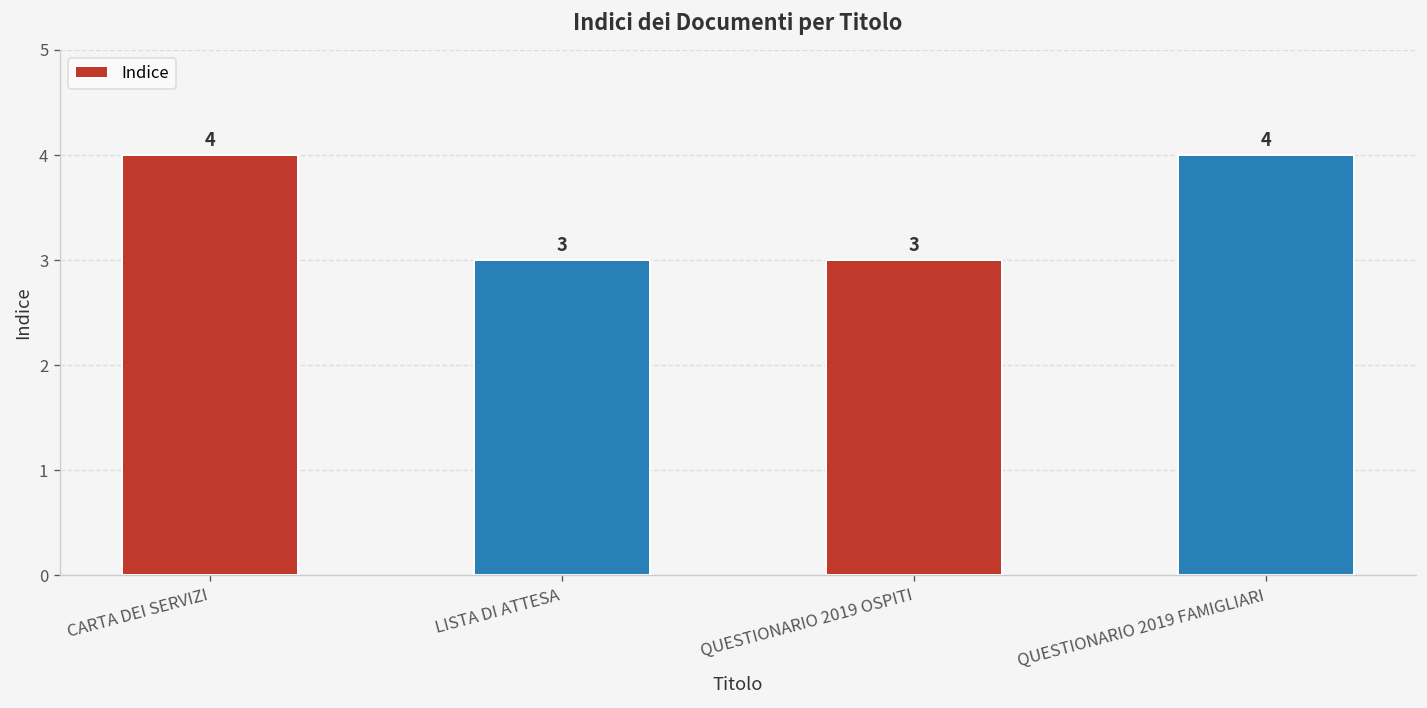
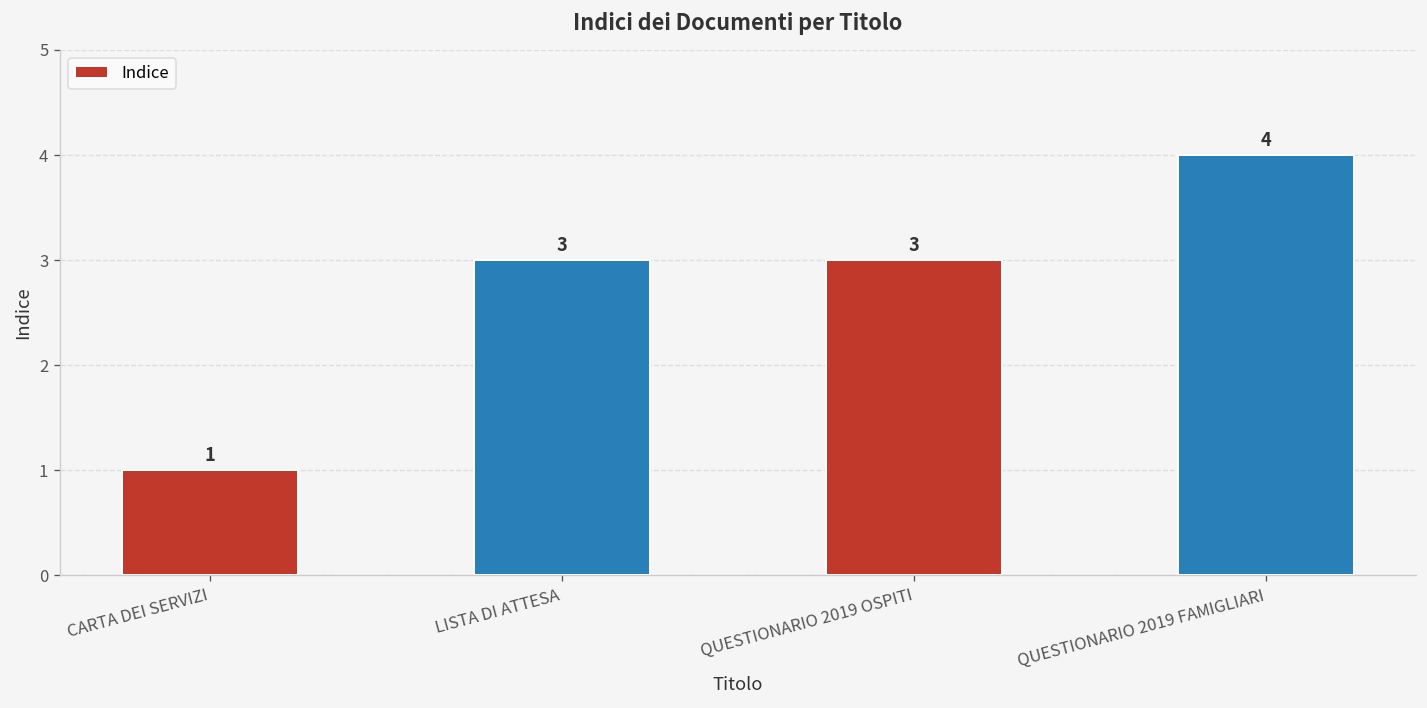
  {
-   "CARTA DEI SERVIZI": 4,
+   "CARTA DEI SERVIZI": 1,
    "LISTA DI ATTESA": 3,
    "QUESTIONARIO 2019 OSPITI": 3,
    "QUESTIONARIO 2019 FAMIGLIARI": 4
  }
